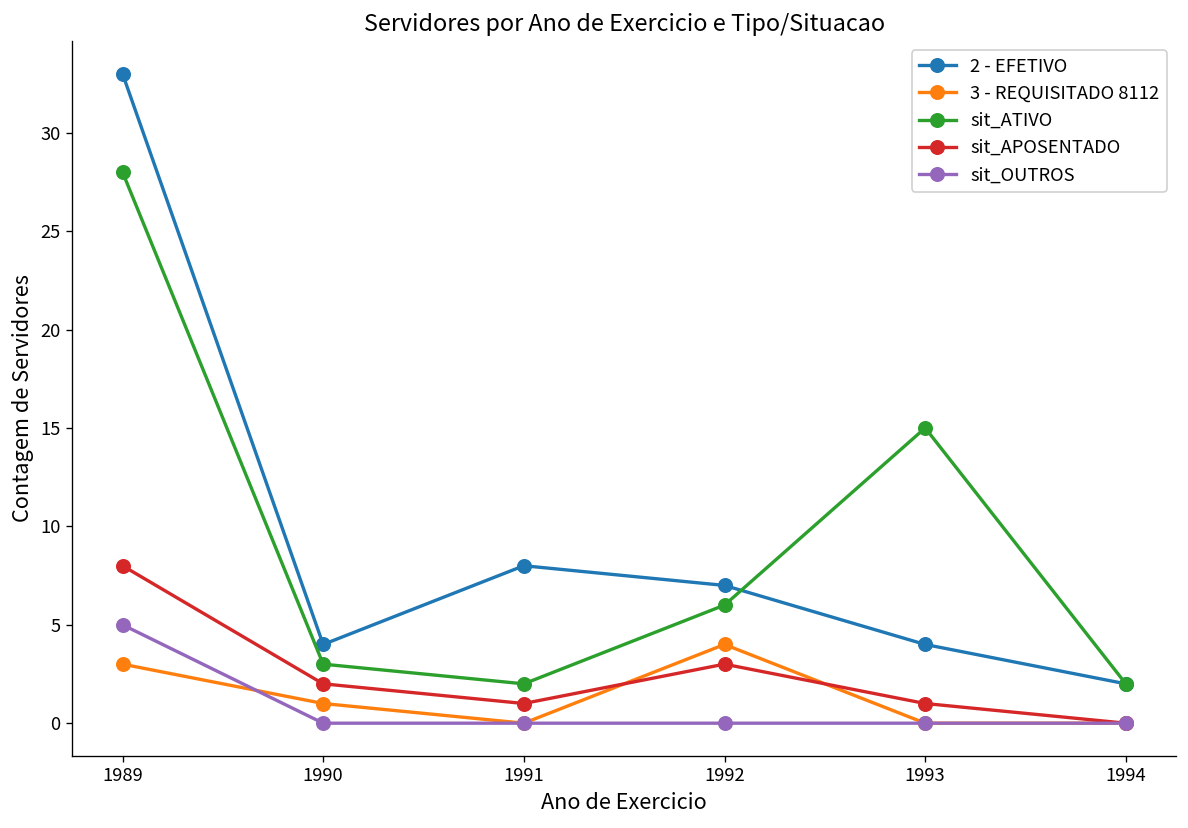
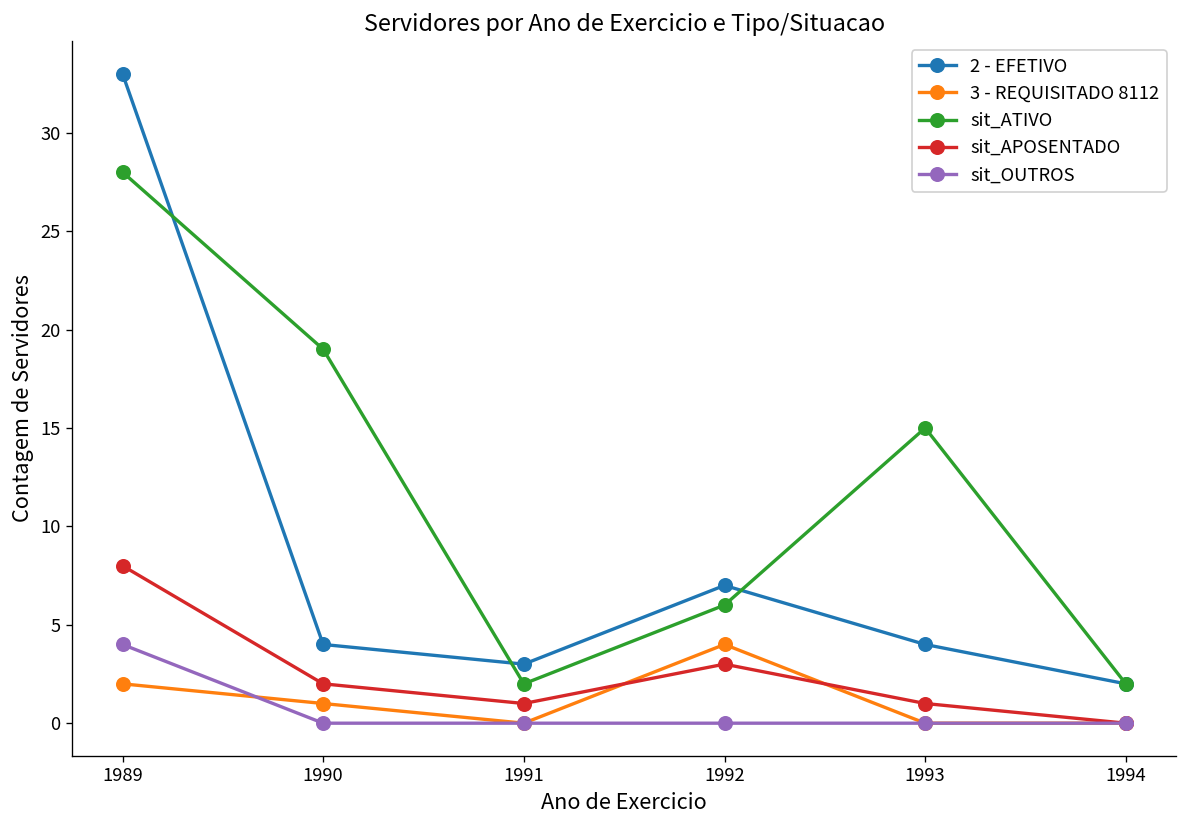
  {
    "2 - EFETIVO": {
      "1989": 33,
      "1990": 4,
-     "1991": 8,
+     "1991": 3,
      "1992": 7,
      "1993": 4
    },
    "3 - REQUISITADO 8112": {
-     "1989": 3,
+     "1989": 2,
      "1990": 1,
      "1992": 4
    },
    "sit_ATIVO": {
      "1989": 28,
-     "1990": 3,
+     "1990": 19,
      "1991": 2,
      "1992": 6,
      "1993": 15
    },
    "sit_APOSENTADO": {
      "1989": 8,
      "1990": 2,
      "1991": 1,
      "1992": 3,
      "1993": 1
    },
    "sit_OUTROS": {
-     "1989": 5,
+     "1989": 4,
      "1990": 0,
      "1992": 0
    }
  }
